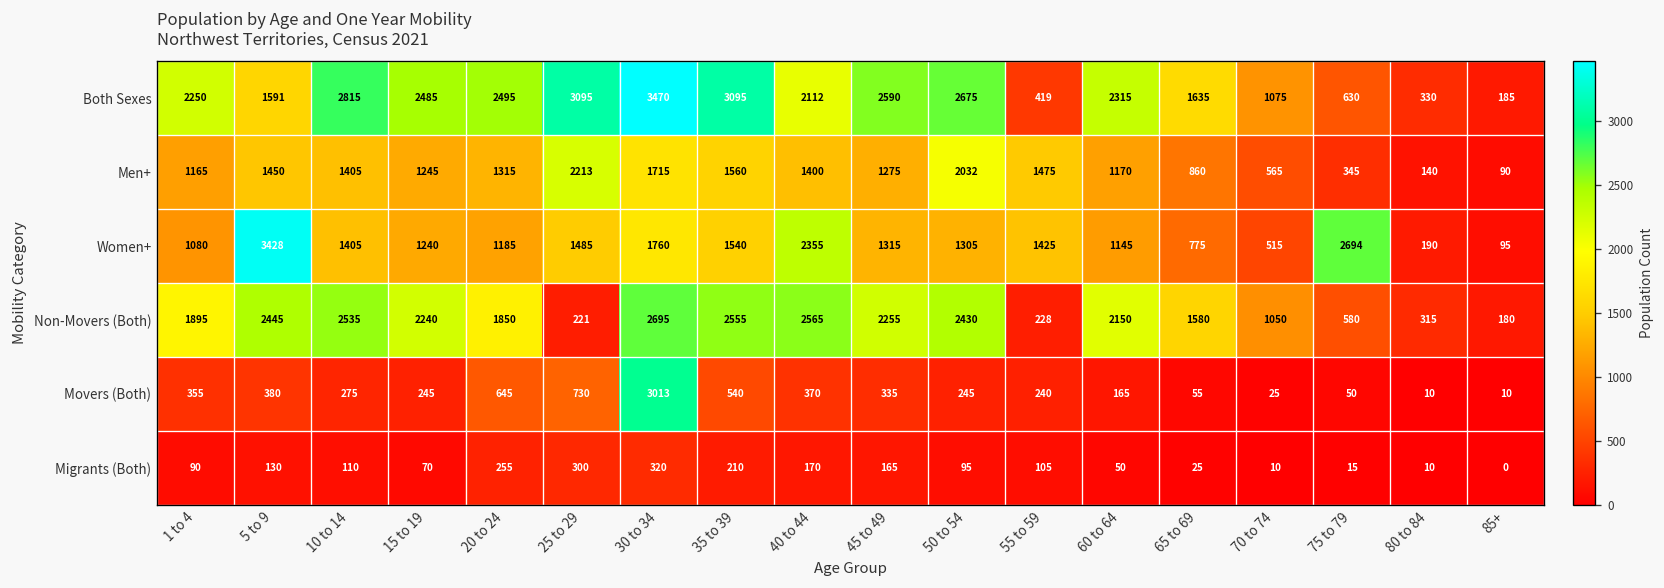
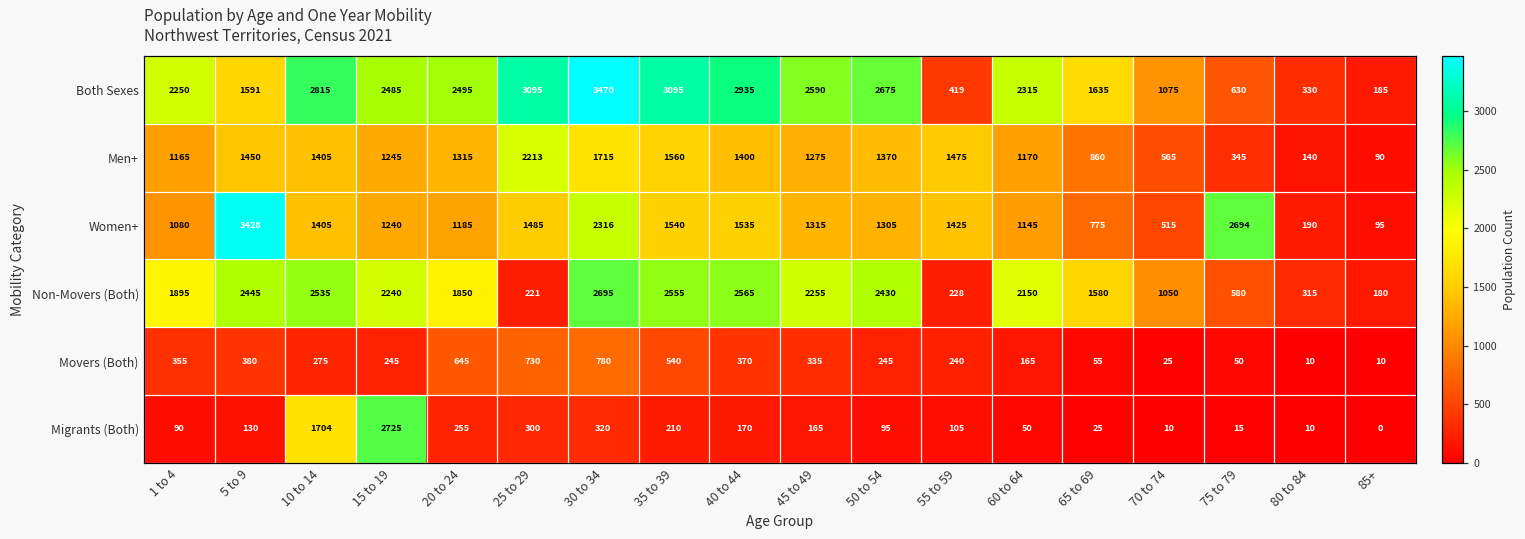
  {
    "Both Sexes": {
      "1 to 4": 2250,
      "5 to 9": 1591,
      "10 to 14": 2815,
      "15 to 19": 2485,
      "20 to 24": 2495,
      "25 to 29": 3095,
      "30 to 34": 3470,
      "35 to 39": 3095,
-     "40 to 44": 2112,
+     "40 to 44": 2935,
      "45 to 49": 2590,
      "50 to 54": 2675,
      "55 to 59": 419,
      "60 to 64": 2315,
      "65 to 69": 1635,
      "70 to 74": 1075,
      "75 to 79": 630,
      "80 to 84": 330,
      "85+": 185
    },
    "Men+": {
      "1 to 4": 1165,
      "5 to 9": 1450,
      "10 to 14": 1405,
      "15 to 19": 1245,
      "20 to 24": 1315,
      "25 to 29": 2213,
      "30 to 34": 1715,
      "35 to 39": 1560,
      "40 to 44": 1400,
      "45 to 49": 1275,
-     "50 to 54": 2032,
+     "50 to 54": 1370,
      "55 to 59": 1475,
      "60 to 64": 1170,
      "65 to 69": 860,
      "70 to 74": 565,
      "75 to 79": 345,
      "80 to 84": 140,
      "85+": 90
    },
    "Women+": {
      "1 to 4": 1080,
      "5 to 9": 3428,
      "10 to 14": 1405,
      "15 to 19": 1240,
      "20 to 24": 1185,
      "25 to 29": 1485,
-     "30 to 34": 1760,
+     "30 to 34": 2316,
      "35 to 39": 1540,
-     "40 to 44": 2355,
+     "40 to 44": 1535,
      "45 to 49": 1315,
      "50 to 54": 1305,
      "55 to 59": 1425,
      "60 to 64": 1145,
      "65 to 69": 775,
      "70 to 74": 515,
      "75 to 79": 2694,
      "80 to 84": 190,
      "85+": 95
    },
    "Non-Movers (Both)": {
      "1 to 4": 1895,
      "5 to 9": 2445,
      "10 to 14": 2535,
      "15 to 19": 2240,
      "20 to 24": 1850,
      "25 to 29": 221,
      "30 to 34": 2695,
      "35 to 39": 2555,
      "40 to 44": 2565,
      "45 to 49": 2255,
      "50 to 54": 2430,
      "55 to 59": 228,
      "60 to 64": 2150,
      "65 to 69": 1580,
      "70 to 74": 1050,
      "75 to 79": 580,
      "80 to 84": 315,
      "85+": 180
    },
    "Movers (Both)": {
      "1 to 4": 355,
      "5 to 9": 380,
      "10 to 14": 275,
      "15 to 19": 245,
      "20 to 24": 645,
      "25 to 29": 730,
-     "30 to 34": 3013,
+     "30 to 34": 780,
      "35 to 39": 540,
      "40 to 44": 370,
      "45 to 49": 335,
      "50 to 54": 245,
      "55 to 59": 240,
      "60 to 64": 165,
      "65 to 69": 55,
      "70 to 74": 25,
      "75 to 79": 50,
      "80 to 84": 10,
      "85+": 10
    },
    "Migrants (Both)": {
      "1 to 4": 90,
      "5 to 9": 130,
-     "10 to 14": 110,
-     "15 to 19": 70,
+     "10 to 14": 1704,
+     "15 to 19": 2725,
      "20 to 24": 255,
      "25 to 29": 300,
      "30 to 34": 320,
      "35 to 39": 210,
      "40 to 44": 170,
      "45 to 49": 165,
      "50 to 54": 95,
      "55 to 59": 105,
      "60 to 64": 50,
      "65 to 69": 25,
      "70 to 74": 10,
      "75 to 79": 15,
      "80 to 84": 10,
      "85+": 0
    }
  }
